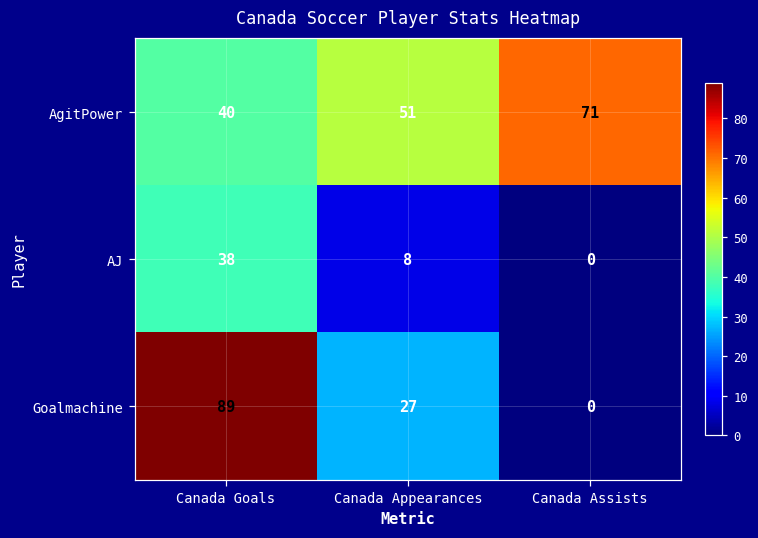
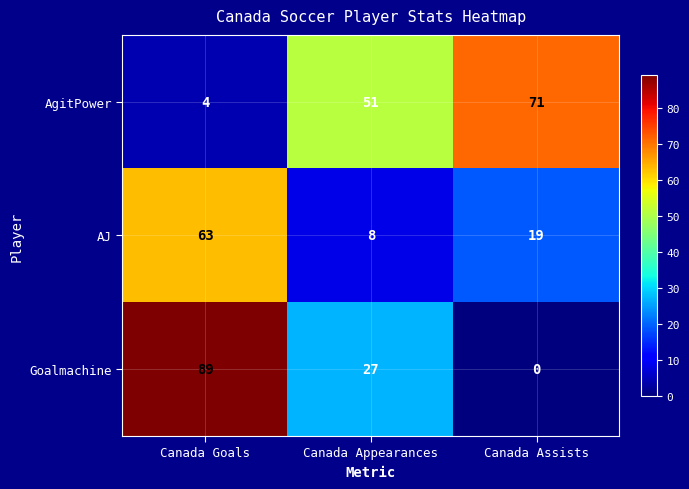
  {
    "AgitPower": {
-     "Canada Goals": 40,
+     "Canada Goals": 4,
      "Canada Appearances": 51,
      "Canada Assists": 71
    },
    "AJ": {
-     "Canada Goals": 38,
+     "Canada Goals": 63,
      "Canada Appearances": 8,
-     "Canada Assists": 0
+     "Canada Assists": 19
    },
    "Goalmachine": {
      "Canada Goals": 89,
      "Canada Appearances": 27,
      "Canada Assists": 0
    }
  }
